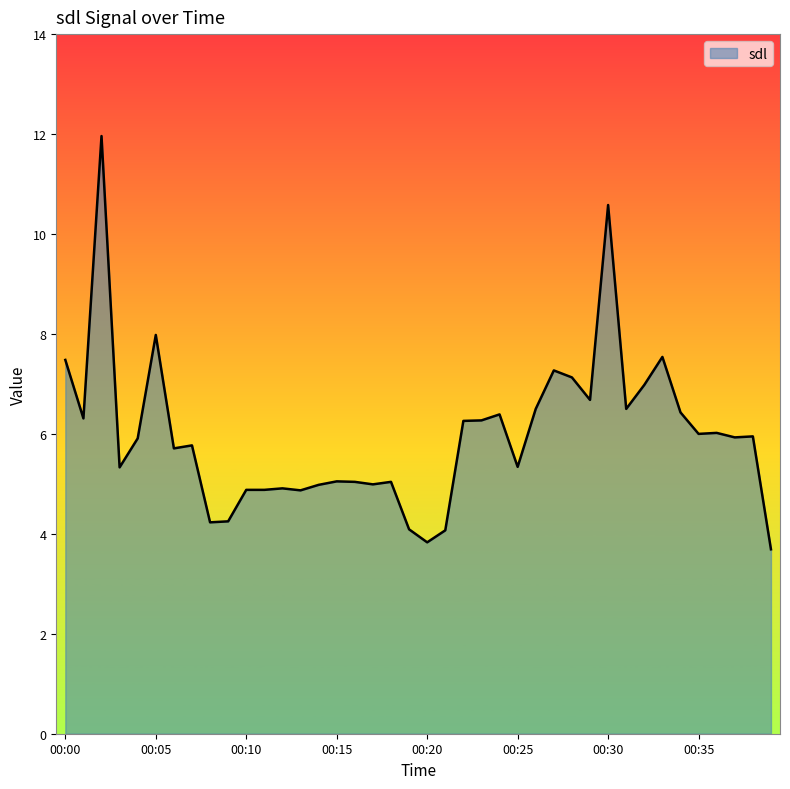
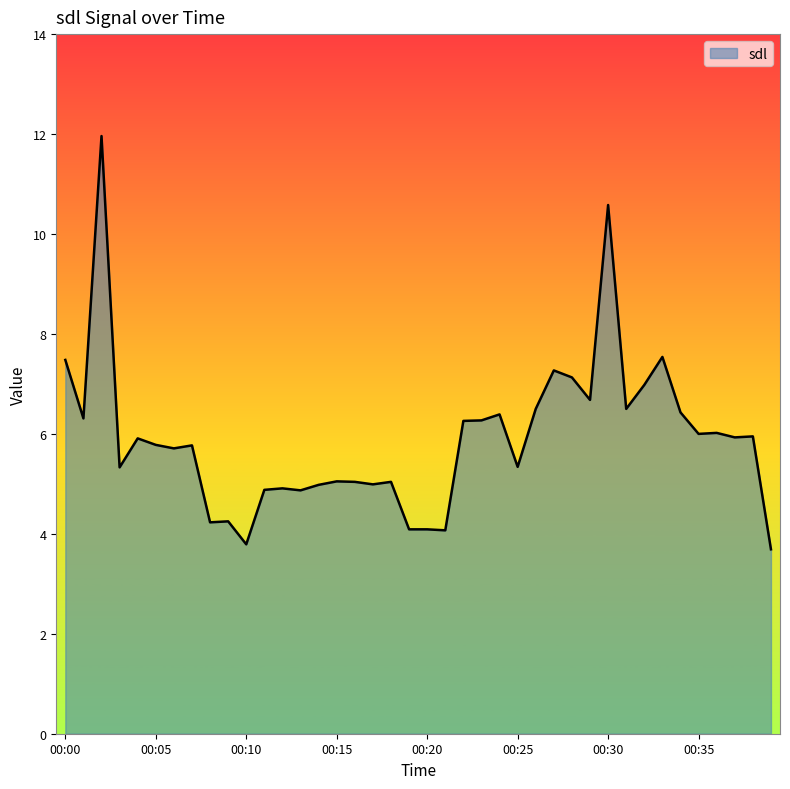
  {
    "00:00": 7.5,
-   "00:05": 8.0,
-   "00:10": 4.9,
+   "00:05": 5.8,
+   "00:10": 3.8,
    "00:15": 5.1,
-   "00:20": 3.8,
+   "00:20": 4.1,
    "00:25": 5.3,
    "00:30": 10.6,
    "00:35": 6.0
  }
